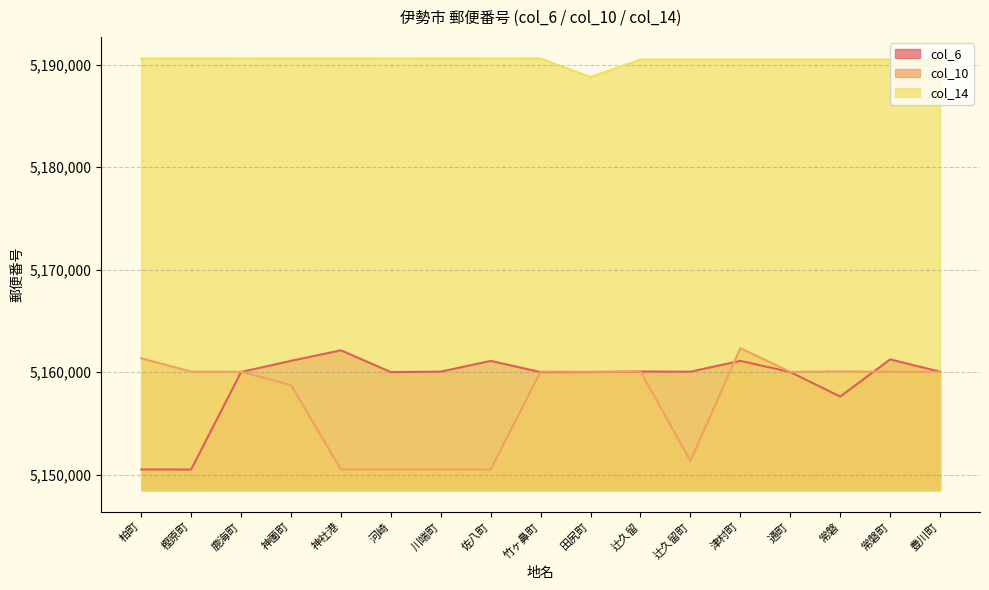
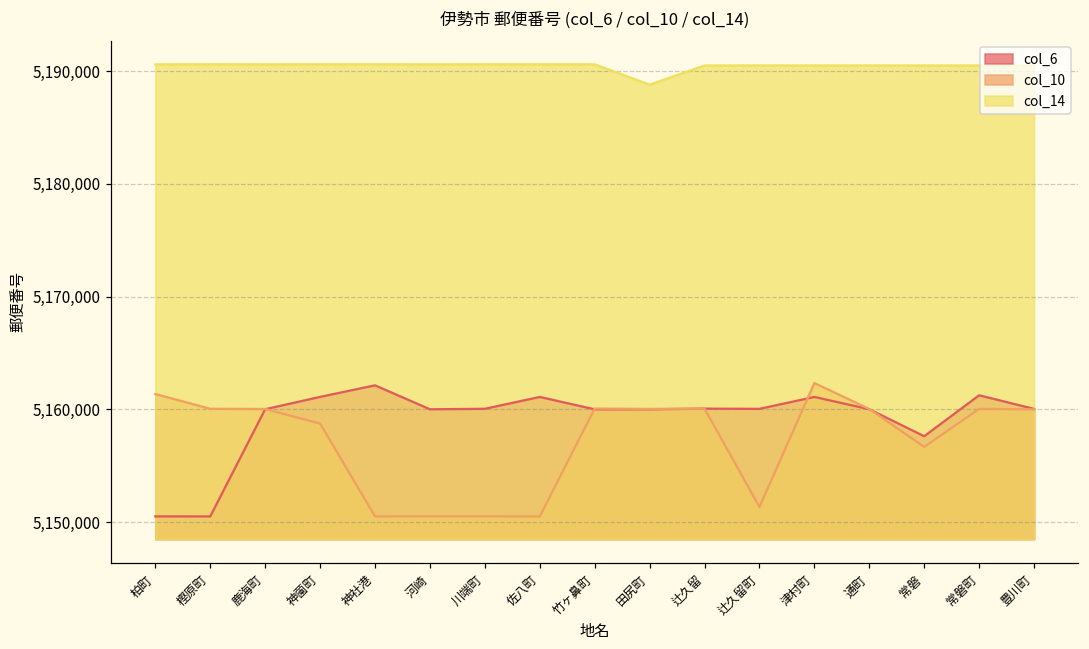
  {
    "col_6": {
      "柏町": "5,150,500",
      "樫原町": "5,150,500",
      "神薗町": "5,161,100",
      "神社港": "5,162,100",
      "河崎": "5,160,000",
      "川端町": "5,160,100",
      "佐八町": "5,161,100",
      "辻久留町": "5,160,000",
      "津村町": "5,161,100",
      "常磐": "5,157,600",
      "常磐町": "5,161,300"
    },
    "col_10": {
      "柏町": "5,161,400",
      "樫原町": "5,160,100",
      "神薗町": "5,158,700",
      "神社港": "5,150,500",
      "河崎": "5,150,500",
      "川端町": "5,150,500",
      "佐八町": "5,150,500",
      "辻久留町": "5,151,300",
      "津村町": "5,162,300",
-     "常磐": "5,160,100",
+     "常磐": "5,156,700",
      "常磐町": "5,160,000"
    },
    "col_14": {
      "柏町": "5,190,600",
      "樫原町": "5,190,600",
      "鹿海町": "5,190,600",
      "神薗町": "5,190,600",
      "神社港": "5,190,600",
      "河崎": "5,190,600",
      "川端町": "5,190,600",
      "佐八町": "5,190,600",
      "竹ヶ鼻町": "5,190,600",
      "田尻町": "5,188,800",
      "辻久留": "5,190,500",
      "辻久留町": "5,190,500",
      "津村町": "5,190,500",
      "通町": "5,190,500",
      "常磐": "5,190,500",
      "常磐町": "5,190,500"
    }
  }
